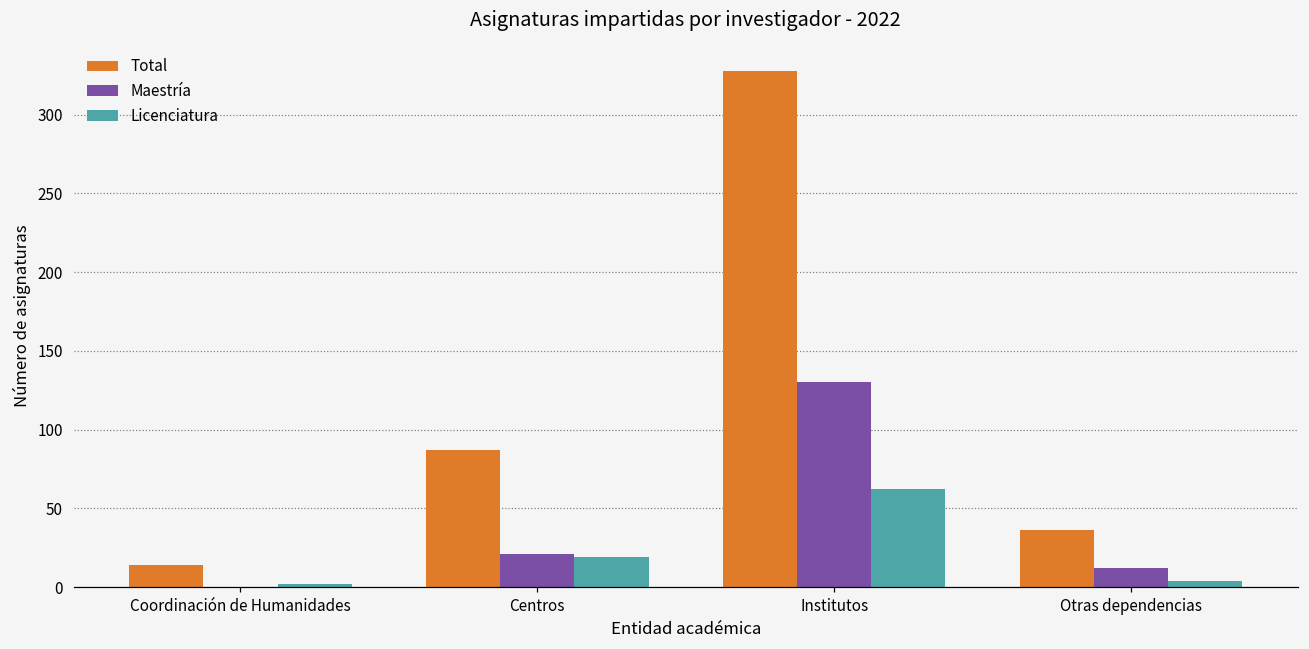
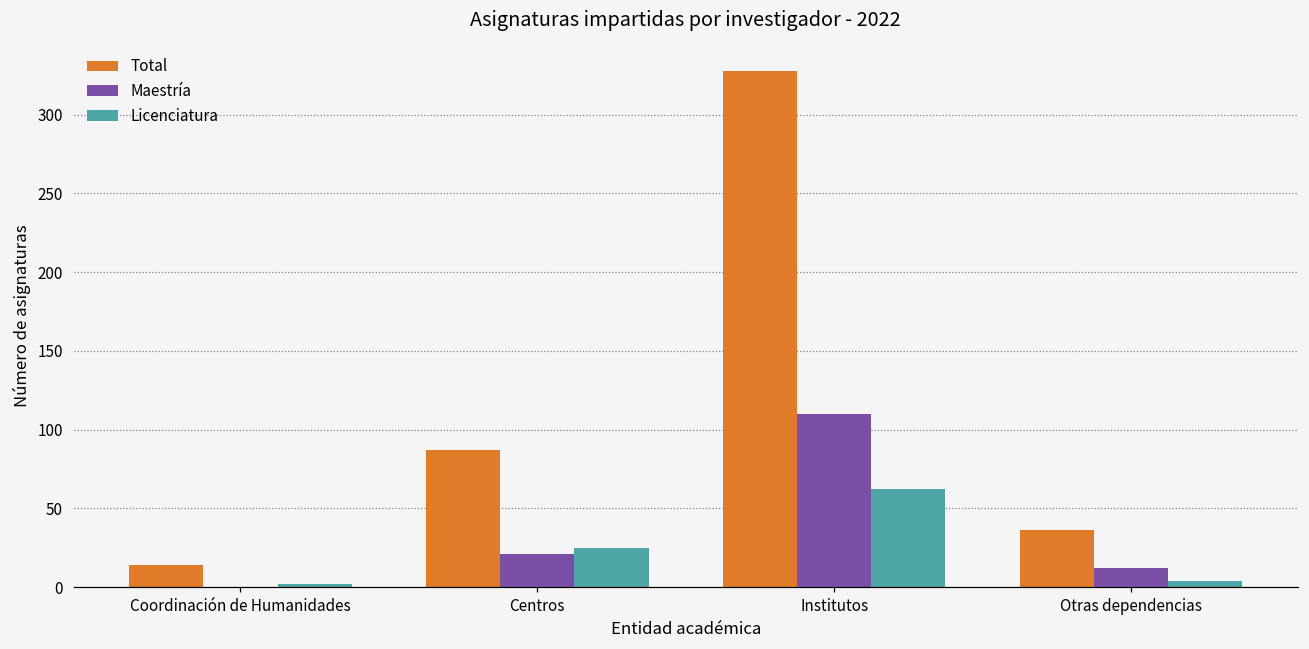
  {
    "Total": {
      "Coordinación de Humanidades": 14,
      "Centros": 87,
      "Institutos": 328,
      "Otras dependencias": 36
    },
    "Maestría": {
      "Coordinación de Humanidades": 0,
      "Centros": 21,
-     "Institutos": 130,
+     "Institutos": 110,
      "Otras dependencias": 12
    },
    "Licenciatura": {
      "Coordinación de Humanidades": 2,
-     "Centros": 19,
+     "Centros": 25,
      "Institutos": 62,
      "Otras dependencias": 4
    }
  }
